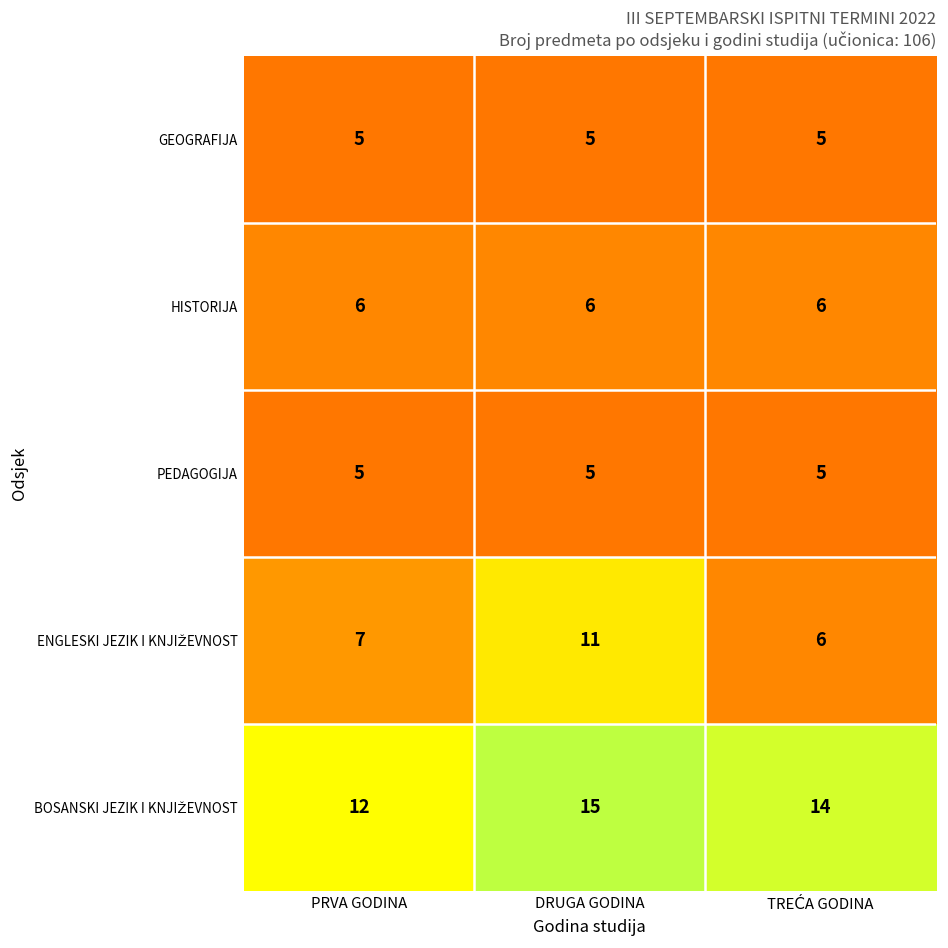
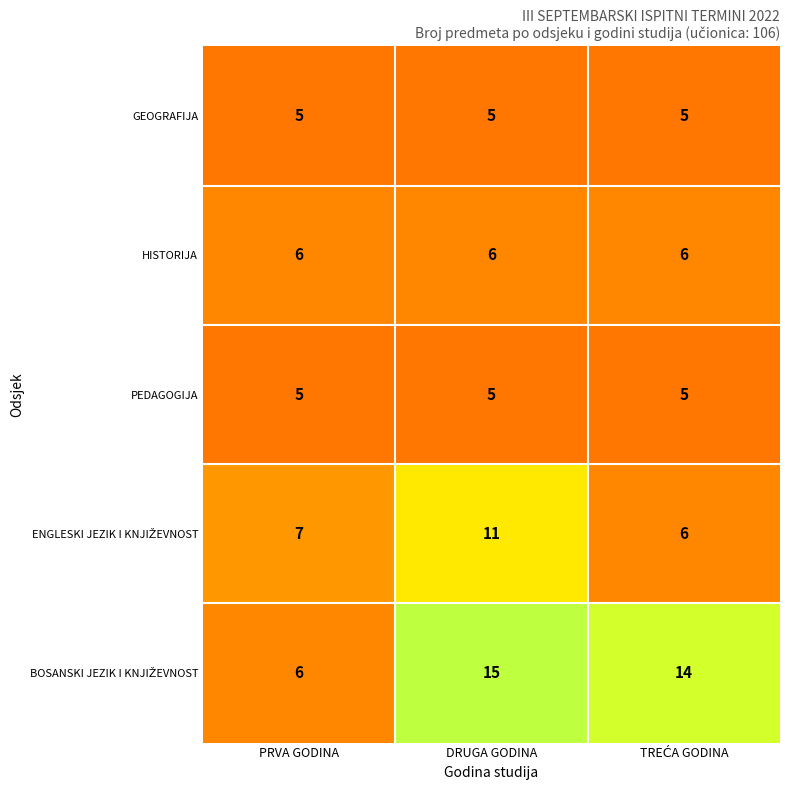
  {
    "GEOGRAFIJA": {
      "PRVA GODINA": 5,
      "DRUGA GODINA": 5,
      "TREĆA GODINA": 5
    },
    "HISTORIJA": {
      "PRVA GODINA": 6,
      "DRUGA GODINA": 6,
      "TREĆA GODINA": 6
    },
    "PEDAGOGIJA": {
      "PRVA GODINA": 5,
      "DRUGA GODINA": 5,
      "TREĆA GODINA": 5
    },
    "ENGLESKI JEZIK I KNJIŽEVNOST": {
      "PRVA GODINA": 7,
      "DRUGA GODINA": 11,
      "TREĆA GODINA": 6
    },
    "BOSANSKI JEZIK I KNJIŽEVNOST": {
-     "PRVA GODINA": 12,
+     "PRVA GODINA": 6,
      "DRUGA GODINA": 15,
      "TREĆA GODINA": 14
    }
  }
